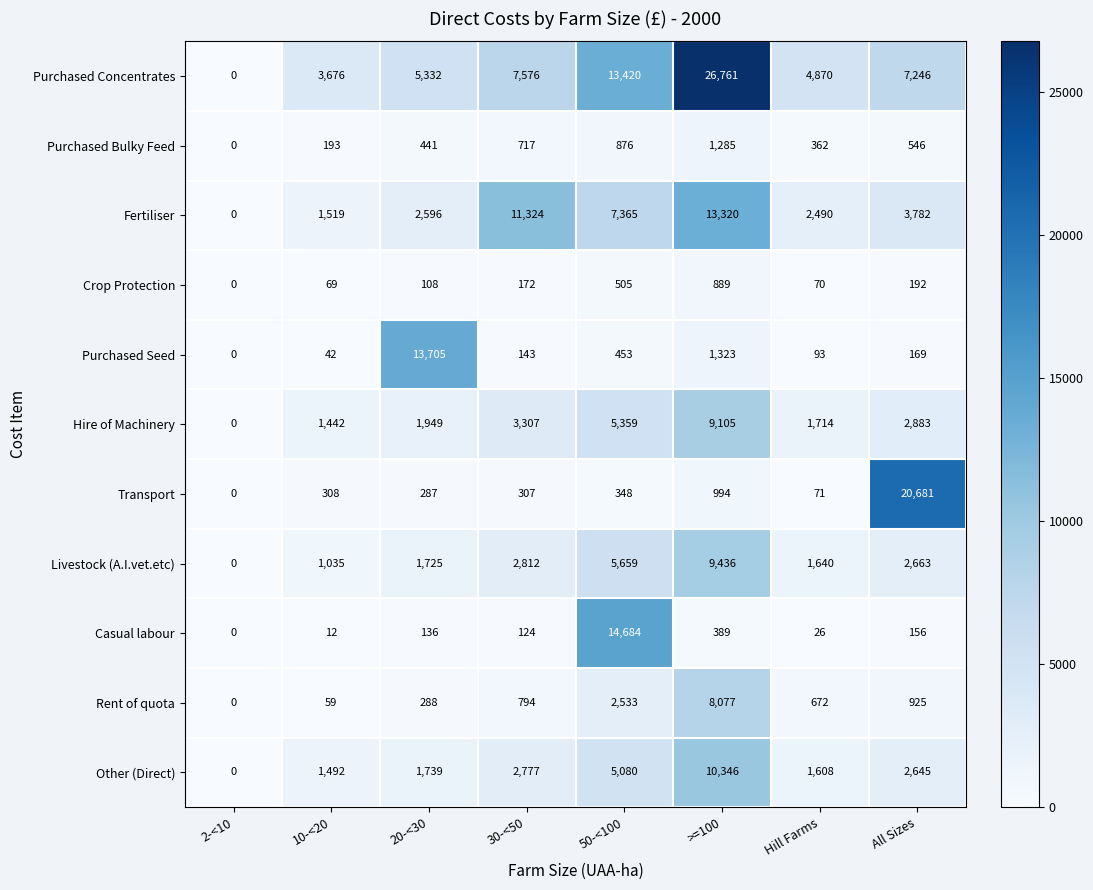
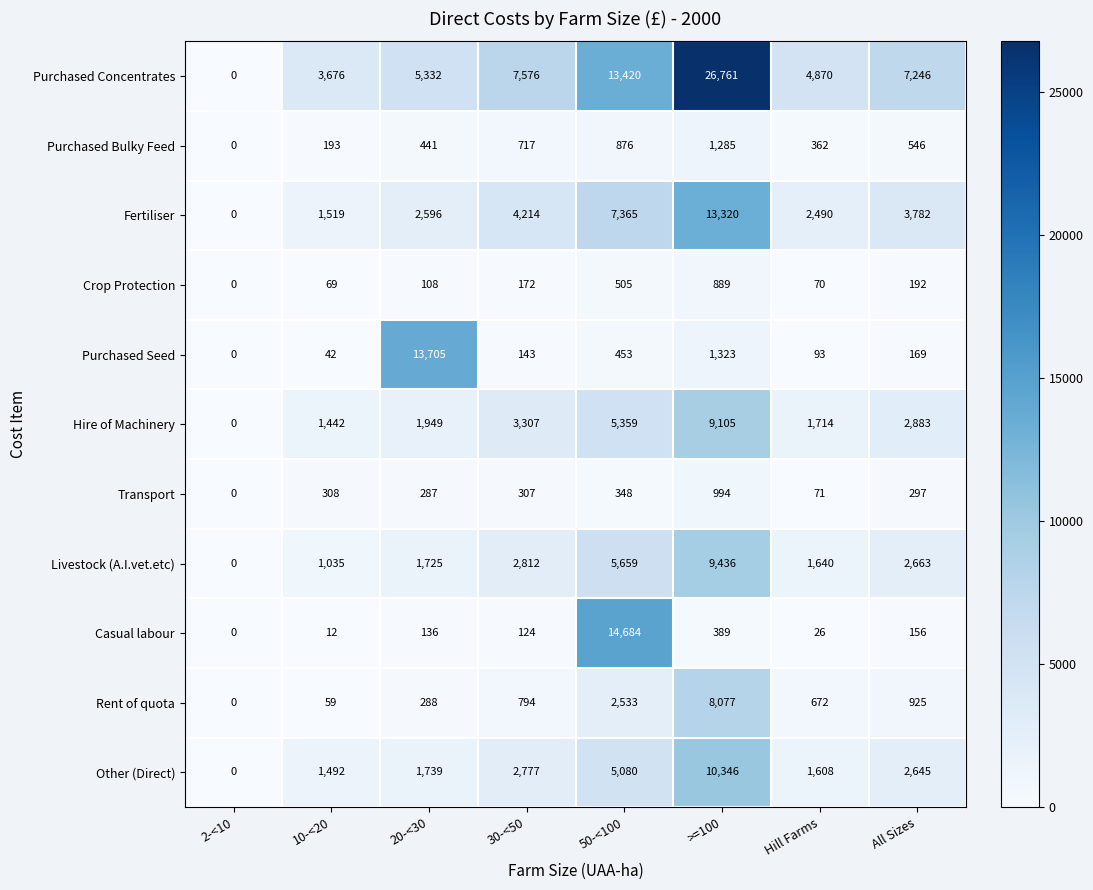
  {
    "Purchased Concentrates": {
      "2-<10": "0",
      "10-<20": "3,676",
      "20-<30": "5,332",
      "30-<50": "7,576",
      "50-<100": "13,420",
      ">=100": "26,761",
      "Hill Farms": "4,870",
      "All Sizes": "7,246"
    },
    "Purchased Bulky Feed": {
      "2-<10": "0",
      "10-<20": "193",
      "20-<30": "441",
      "30-<50": "717",
      "50-<100": "876",
      ">=100": "1,285",
      "Hill Farms": "362",
      "All Sizes": "546"
    },
    "Fertiliser": {
      "2-<10": "0",
      "10-<20": "1,519",
      "20-<30": "2,596",
-     "30-<50": "11,324",
+     "30-<50": "4,214",
      "50-<100": "7,365",
      ">=100": "13,320",
      "Hill Farms": "2,490",
      "All Sizes": "3,782"
    },
    "Crop Protection": {
      "2-<10": "0",
      "10-<20": "69",
      "20-<30": "108",
      "30-<50": "172",
      "50-<100": "505",
      ">=100": "889",
      "Hill Farms": "70",
      "All Sizes": "192"
    },
    "Purchased Seed": {
      "2-<10": "0",
      "10-<20": "42",
      "20-<30": "13,705",
      "30-<50": "143",
      "50-<100": "453",
      ">=100": "1,323",
      "Hill Farms": "93",
      "All Sizes": "169"
    },
    "Hire of Machinery": {
      "2-<10": "0",
      "10-<20": "1,442",
      "20-<30": "1,949",
      "30-<50": "3,307",
      "50-<100": "5,359",
      ">=100": "9,105",
      "Hill Farms": "1,714",
      "All Sizes": "2,883"
    },
    "Transport": {
      "2-<10": "0",
      "10-<20": "308",
      "20-<30": "287",
      "30-<50": "307",
      "50-<100": "348",
      ">=100": "994",
      "Hill Farms": "71",
-     "All Sizes": "20,681"
+     "All Sizes": "297"
    },
    "Livestock (A.I.vet.etc)": {
      "2-<10": "0",
      "10-<20": "1,035",
      "20-<30": "1,725",
      "30-<50": "2,812",
      "50-<100": "5,659",
      ">=100": "9,436",
      "Hill Farms": "1,640",
      "All Sizes": "2,663"
    },
    "Casual labour": {
      "2-<10": "0",
      "10-<20": "12",
      "20-<30": "136",
      "30-<50": "124",
      "50-<100": "14,684",
      ">=100": "389",
      "Hill Farms": "26",
      "All Sizes": "156"
    },
    "Rent of quota": {
      "2-<10": "0",
      "10-<20": "59",
      "20-<30": "288",
      "30-<50": "794",
      "50-<100": "2,533",
      ">=100": "8,077",
      "Hill Farms": "672",
      "All Sizes": "925"
    },
    "Other (Direct)": {
      "2-<10": "0",
      "10-<20": "1,492",
      "20-<30": "1,739",
      "30-<50": "2,777",
      "50-<100": "5,080",
      ">=100": "10,346",
      "Hill Farms": "1,608",
      "All Sizes": "2,645"
    }
  }
